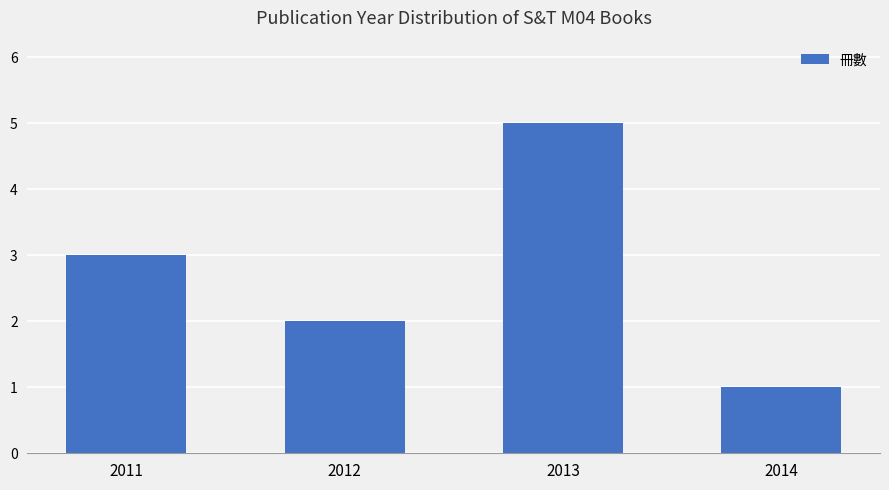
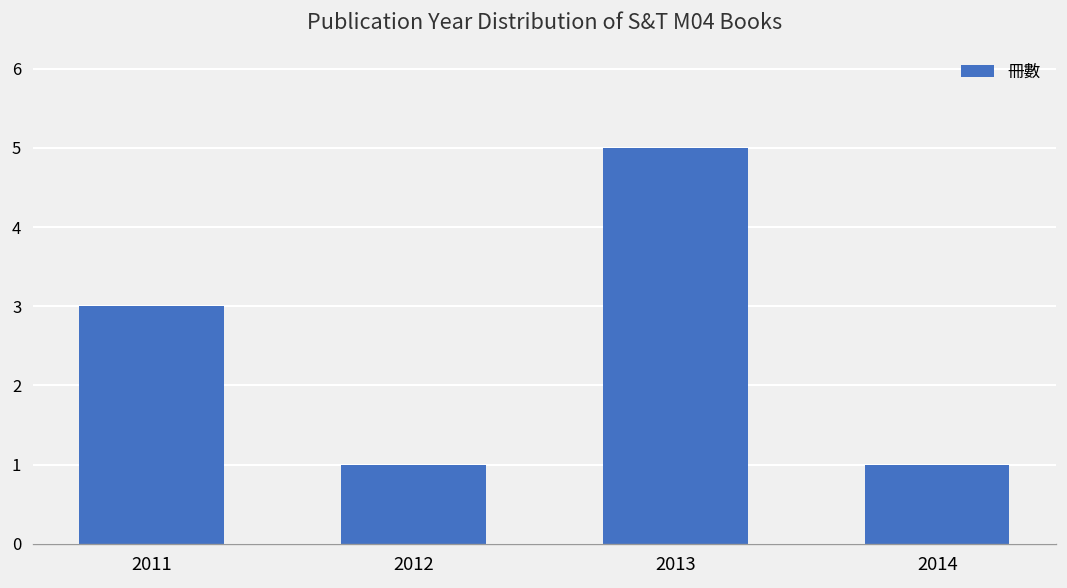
  {
    "2011": 3,
-   "2012": 2,
+   "2012": 1,
    "2013": 5,
    "2014": 1
  }
